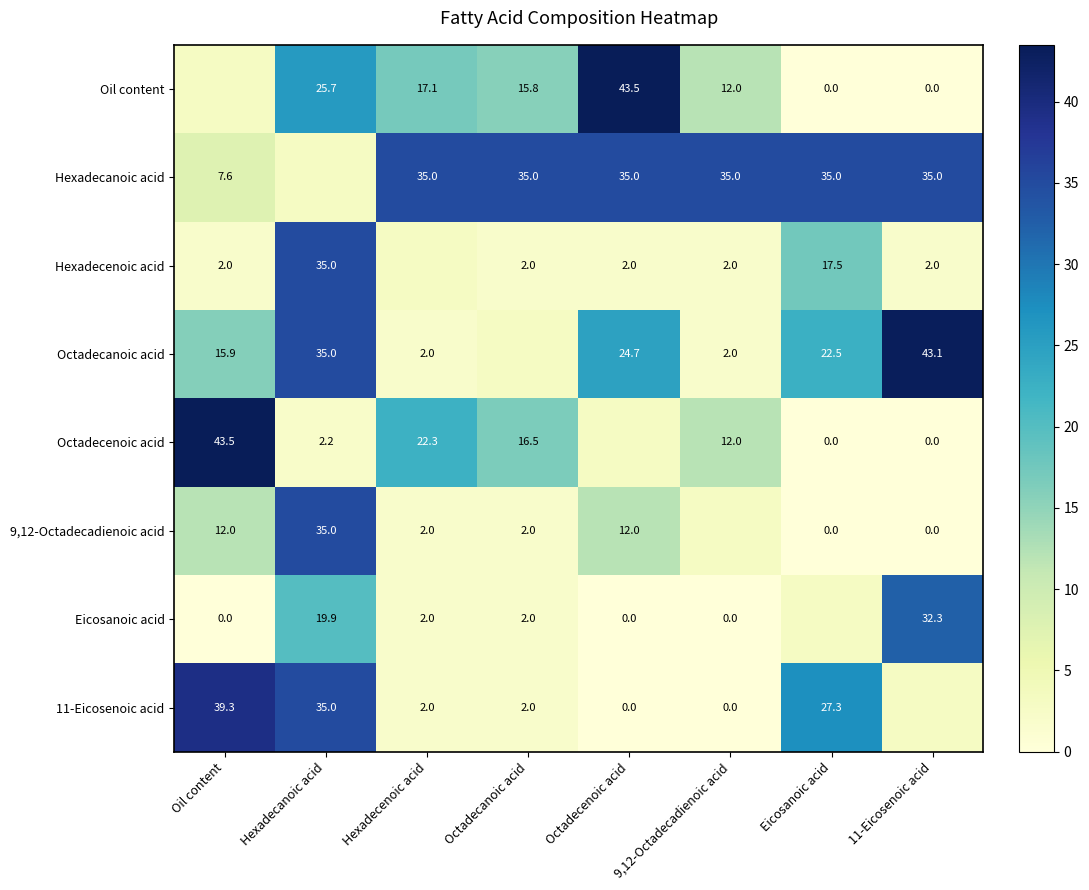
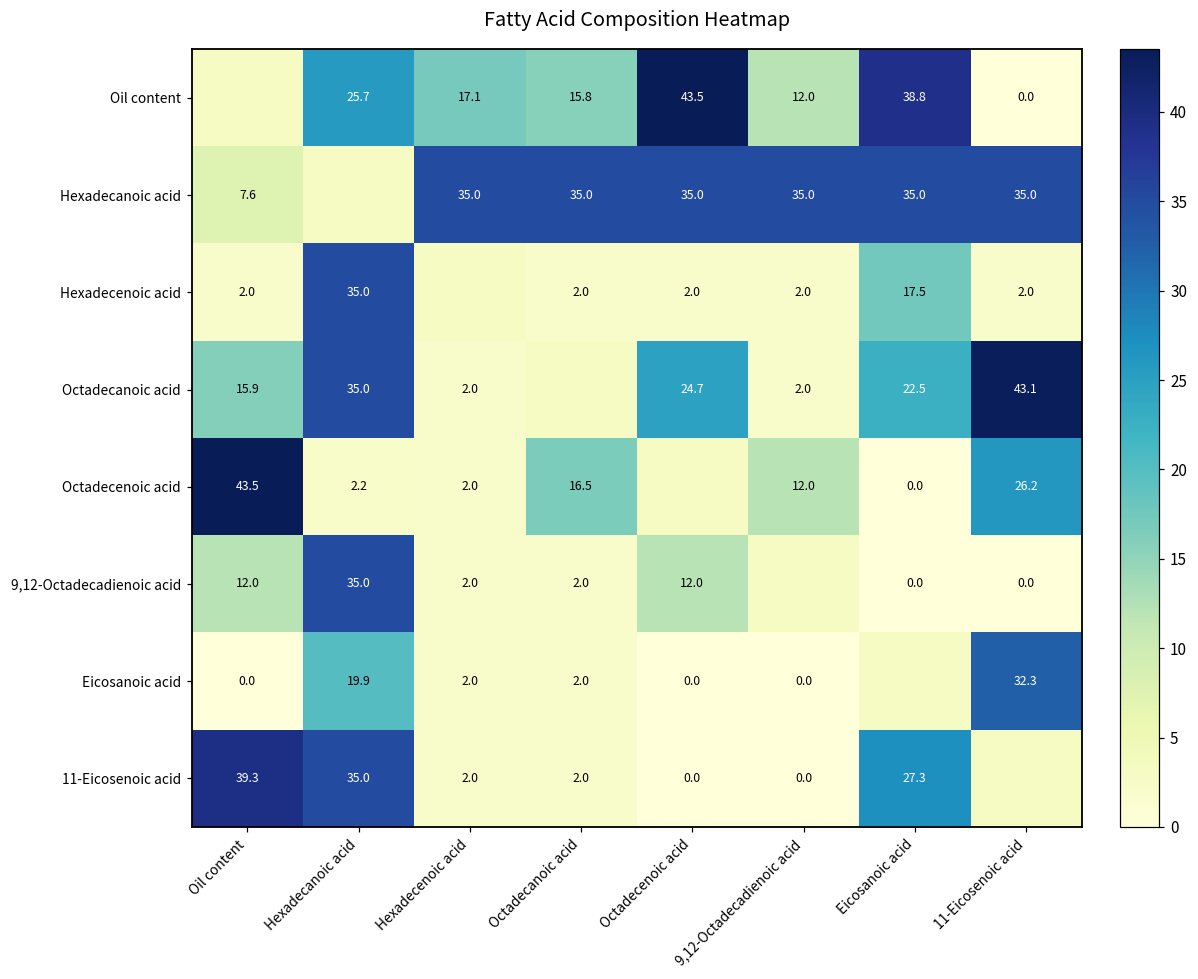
  {
    "Oil content": {
      "Hexadecanoic acid": 25.7,
      "Hexadecenoic acid": 17.1,
      "Octadecanoic acid": 15.8,
      "Octadecenoic acid": 43.5,
      "9,12-Octadecadienoic acid": 12.0,
-     "Eicosanoic acid": 0.0,
+     "Eicosanoic acid": 38.8,
      "11-Eicosenoic acid": 0.0
    },
    "Hexadecanoic acid": {
      "Oil content": 7.6,
      "Hexadecenoic acid": 35.0,
      "Octadecanoic acid": 35.0,
      "Octadecenoic acid": 35.0,
      "9,12-Octadecadienoic acid": 35.0,
      "Eicosanoic acid": 35.0,
      "11-Eicosenoic acid": 35.0
    },
    "Hexadecenoic acid": {
      "Oil content": 2.0,
      "Hexadecanoic acid": 35.0,
      "Octadecanoic acid": 2.0,
      "Octadecenoic acid": 2.0,
      "9,12-Octadecadienoic acid": 2.0,
      "Eicosanoic acid": 17.5,
      "11-Eicosenoic acid": 2.0
    },
    "Octadecanoic acid": {
      "Oil content": 15.9,
      "Hexadecanoic acid": 35.0,
      "Hexadecenoic acid": 2.0,
      "Octadecenoic acid": 24.7,
      "9,12-Octadecadienoic acid": 2.0,
      "Eicosanoic acid": 22.5,
      "11-Eicosenoic acid": 43.1
    },
    "Octadecenoic acid": {
      "Oil content": 43.5,
      "Hexadecanoic acid": 2.2,
-     "Hexadecenoic acid": 22.3,
+     "Hexadecenoic acid": 2.0,
      "Octadecanoic acid": 16.5,
      "9,12-Octadecadienoic acid": 12.0,
      "Eicosanoic acid": 0.0,
-     "11-Eicosenoic acid": 0.0
+     "11-Eicosenoic acid": 26.2
    },
    "9,12-Octadecadienoic acid": {
      "Oil content": 12.0,
      "Hexadecanoic acid": 35.0,
      "Hexadecenoic acid": 2.0,
      "Octadecanoic acid": 2.0,
      "Octadecenoic acid": 12.0,
      "Eicosanoic acid": 0.0,
      "11-Eicosenoic acid": 0.0
    },
    "Eicosanoic acid": {
      "Oil content": 0.0,
      "Hexadecanoic acid": 19.9,
      "Hexadecenoic acid": 2.0,
      "Octadecanoic acid": 2.0,
      "Octadecenoic acid": 0.0,
      "9,12-Octadecadienoic acid": 0.0,
      "11-Eicosenoic acid": 32.3
    },
    "11-Eicosenoic acid": {
      "Oil content": 39.3,
      "Hexadecanoic acid": 35.0,
      "Hexadecenoic acid": 2.0,
      "Octadecanoic acid": 2.0,
      "Octadecenoic acid": 0.0,
      "9,12-Octadecadienoic acid": 0.0,
      "Eicosanoic acid": 27.3
    }
  }
